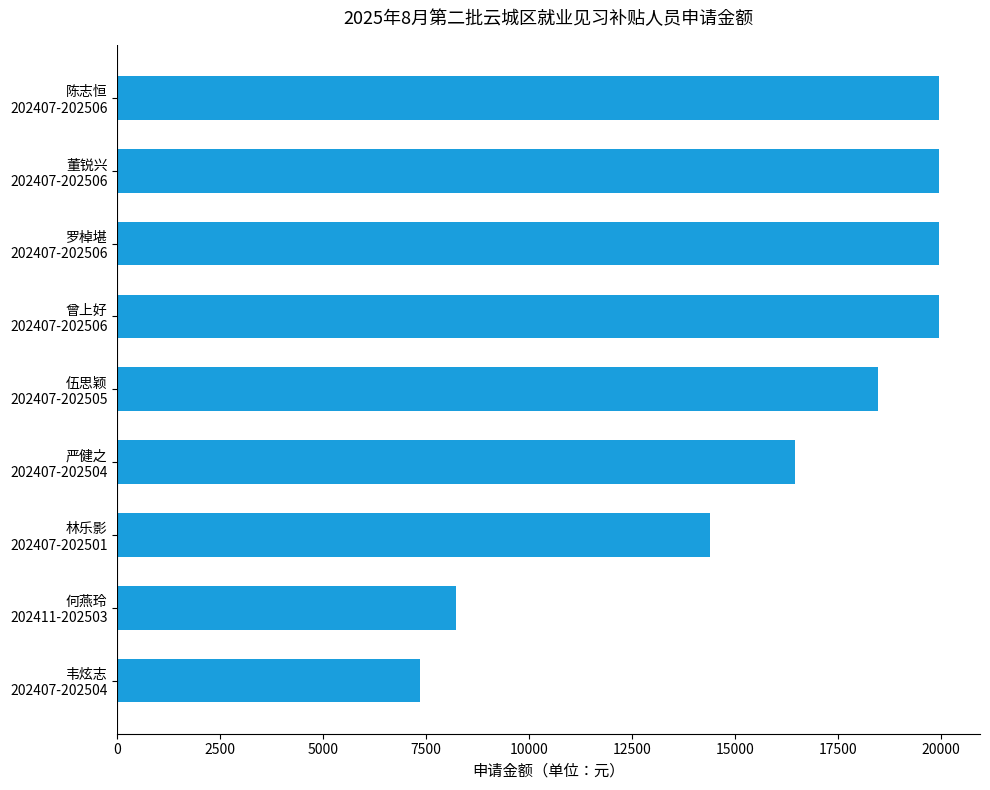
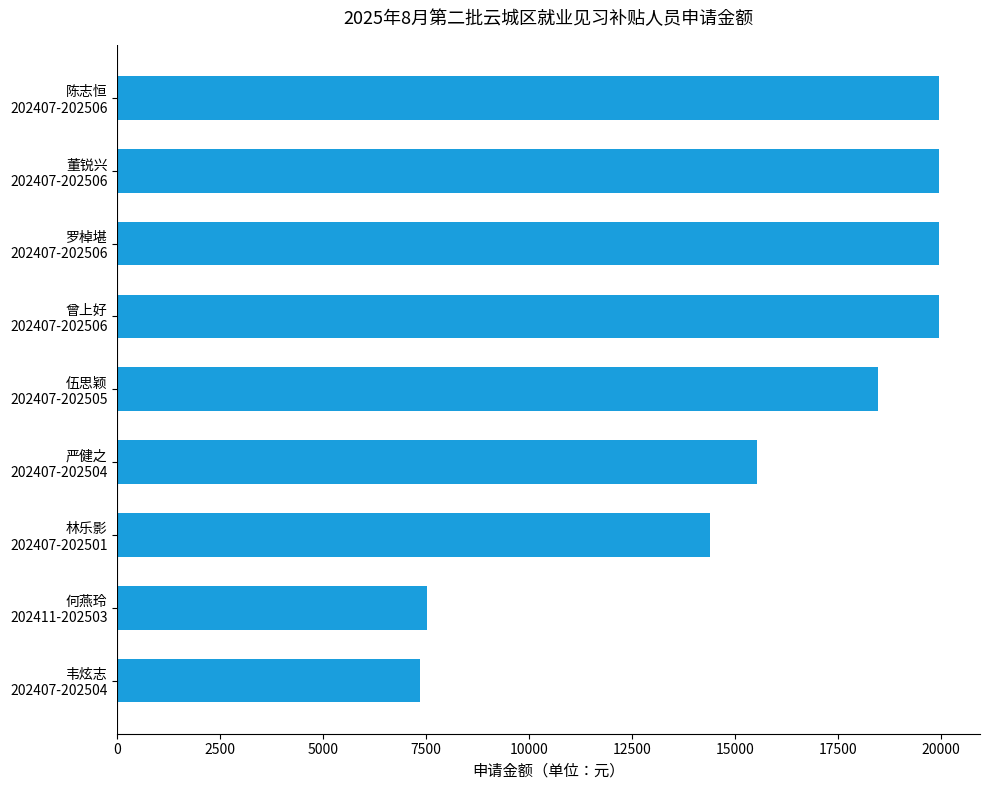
  {
    "陈志恒 202407-202506": 20000,
    "董锐兴 202407-202506": 20000,
    "罗棹堪 202407-202506": 20000,
    "曾上好 202407-202506": 20000,
    "伍思颖 202407-202505": 18500,
-   "严健之 202407-202504": 16500,
+   "严健之 202407-202504": 15600,
    "林乐影 202407-202501": 14400,
-   "何燕玲 202411-202503": 8200,
+   "何燕玲 202411-202503": 7500,
    "韦炫志 202407-202504": 7400
  }
